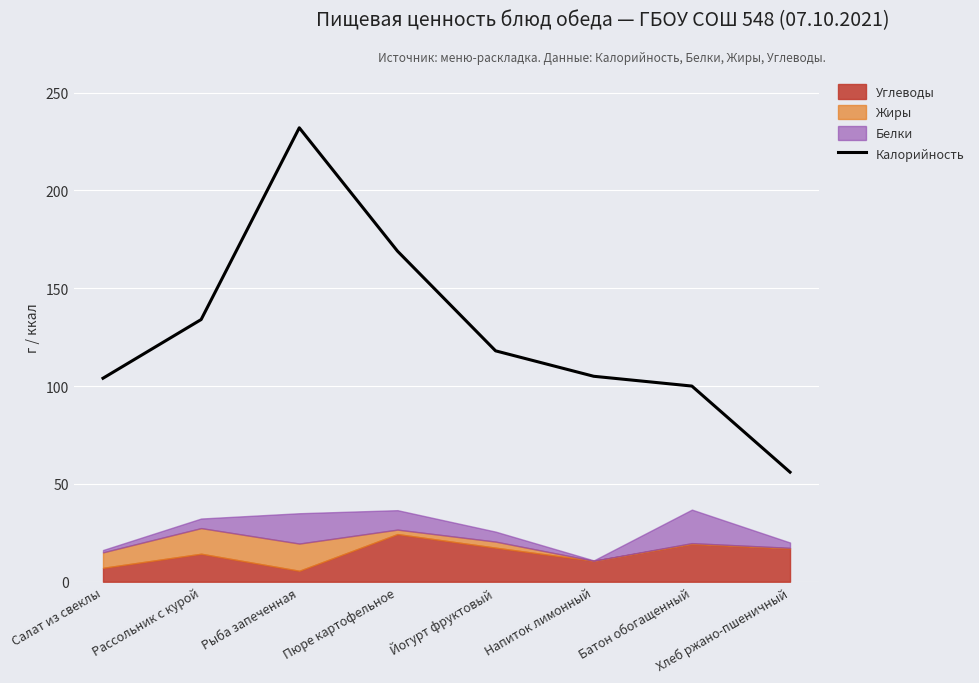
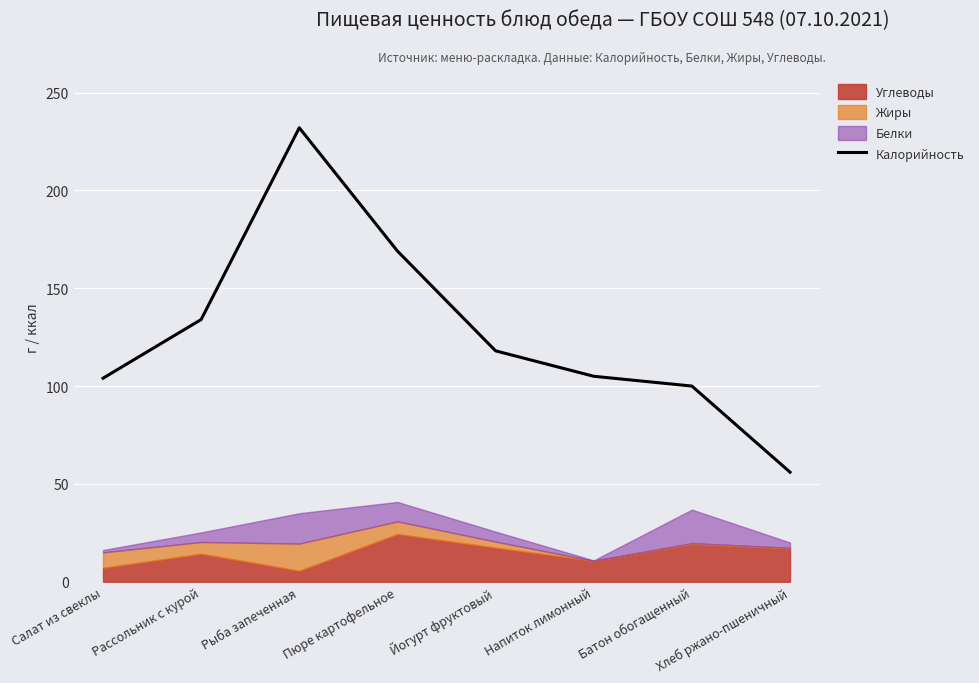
  {
    "Калорийность": {
      "Салат из свеклы": 104,
      "Рассольник с курой": 134,
      "Рыба запеченная": 232,
      "Пюре картофельное": 169,
      "Йогурт фруктовый": 118,
      "Напиток лимонный": 105,
      "Батон обогащенный": 100,
      "Хлеб ржано-пшеничный": 56
    },
    "Углеводы": {
      "Салат из свеклы": 7,
      "Рассольник с курой": 14,
      "Рыба запеченная": 6,
      "Пюре картофельное": 24,
      "Йогурт фруктовый": 17
    },
    "Жиры": {
-     "Рассольник с курой": 13,
+     "Рассольник с курой": 6,
      "Рыба запеченная": 14,
-     "Пюре картофельное": 2,
+     "Пюре картофельное": 6,
      "Йогурт фруктовый": 3
    },
    "Белки": {
      "Рассольник с курой": 5,
      "Рыба запеченная": 16,
      "Пюре картофельное": 10,
      "Йогурт фруктовый": 5,
      "Батон обогащенный": 17,
      "Хлеб ржано-пшеничный": 3
    }
  }
